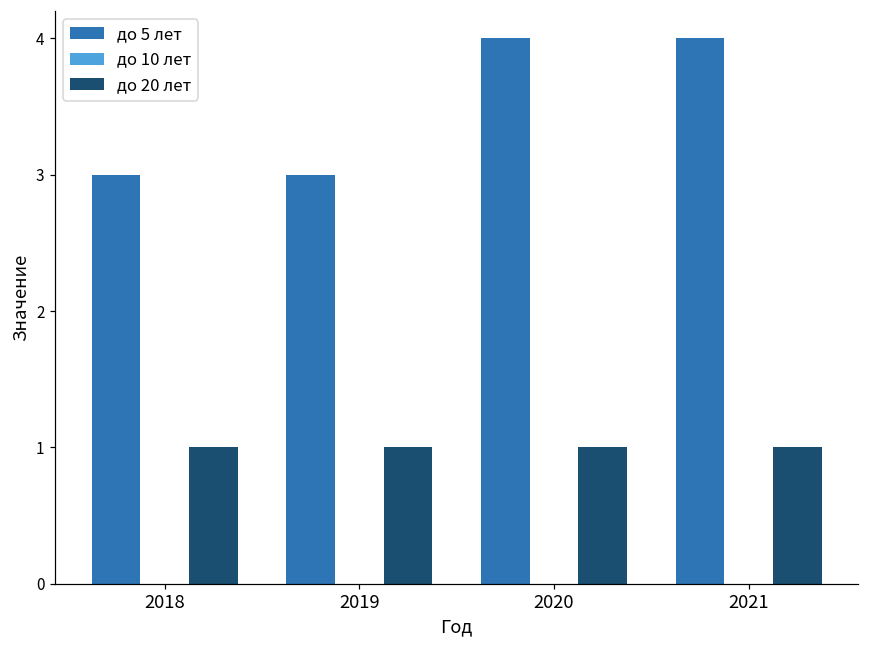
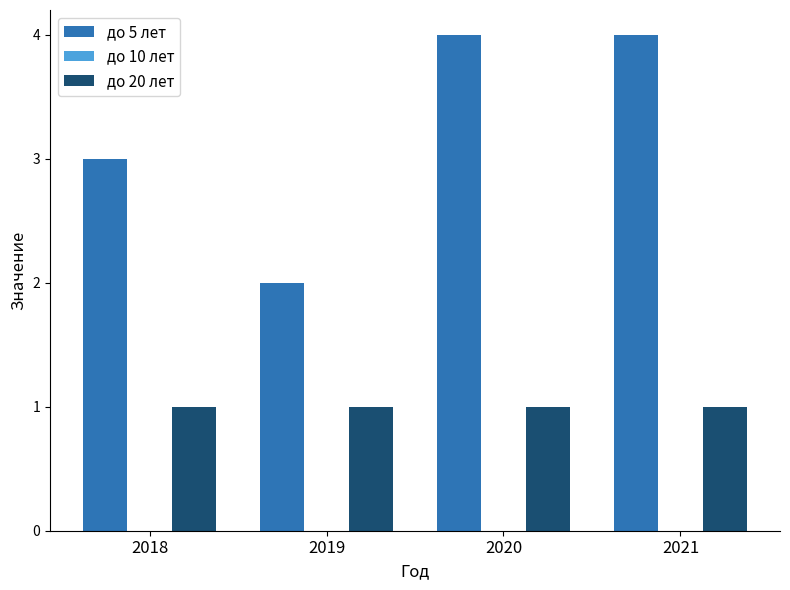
  {
    "до 5 лет": {
      "2018": 3,
-     "2019": 3,
+     "2019": 2,
      "2020": 4,
      "2021": 4
    },
    "до 10 лет": {
      "2018": 0,
      "2019": 0,
      "2020": 0,
      "2021": 0
    },
    "до 20 лет": {
      "2018": 1,
      "2019": 1,
      "2020": 1,
      "2021": 1
    }
  }
